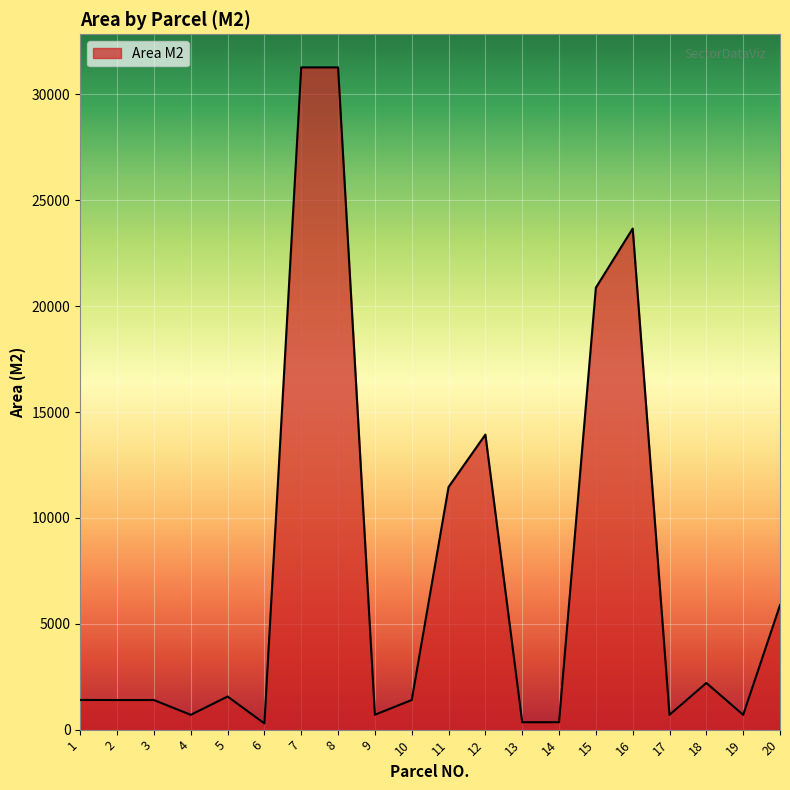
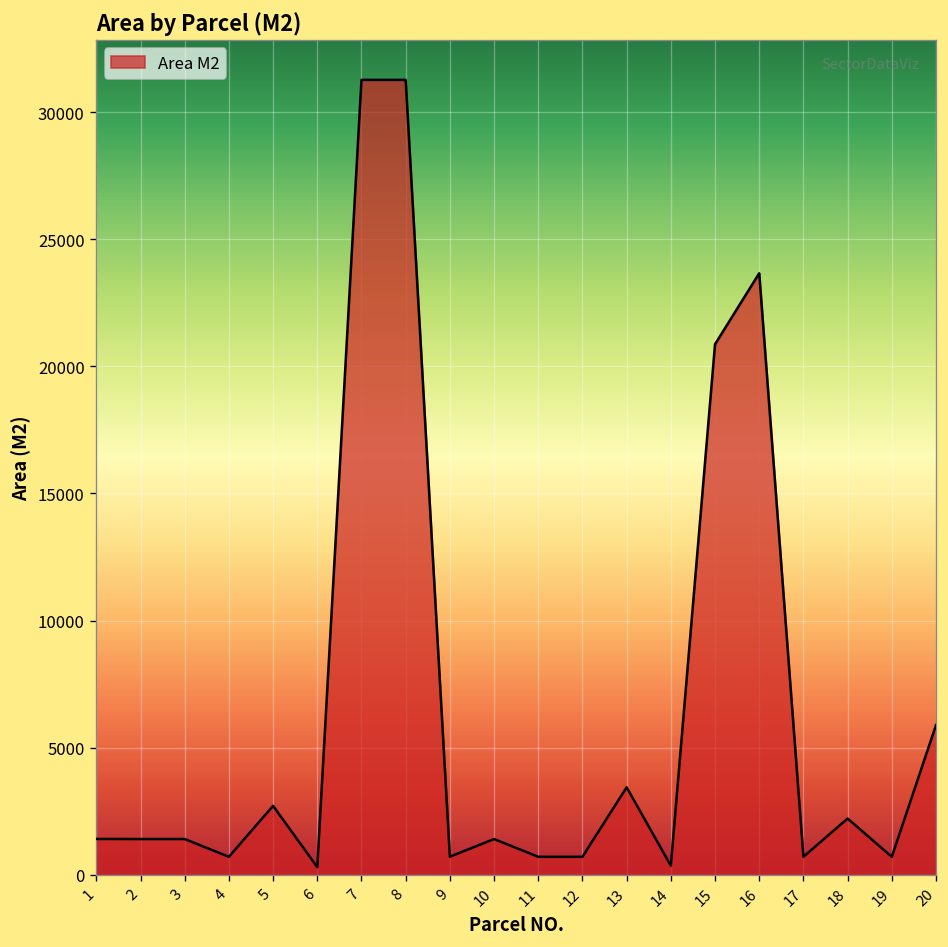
  {
    "1": 1400,
    "2": 1400,
    "3": 1400,
    "4": 700,
-   "5": 1600,
+   "5": 2700,
    "6": 300,
    "7": 31300,
    "8": 31300,
    "9": 700,
    "10": 1400,
-   "11": 11500,
-   "12": 13900,
-   "13": 300,
+   "11": 700,
+   "12": 700,
+   "13": 3400,
    "14": 300,
    "15": 20900,
    "16": 23700,
    "17": 700,
    "18": 2200,
    "19": 700,
    "20": 5900
  }
